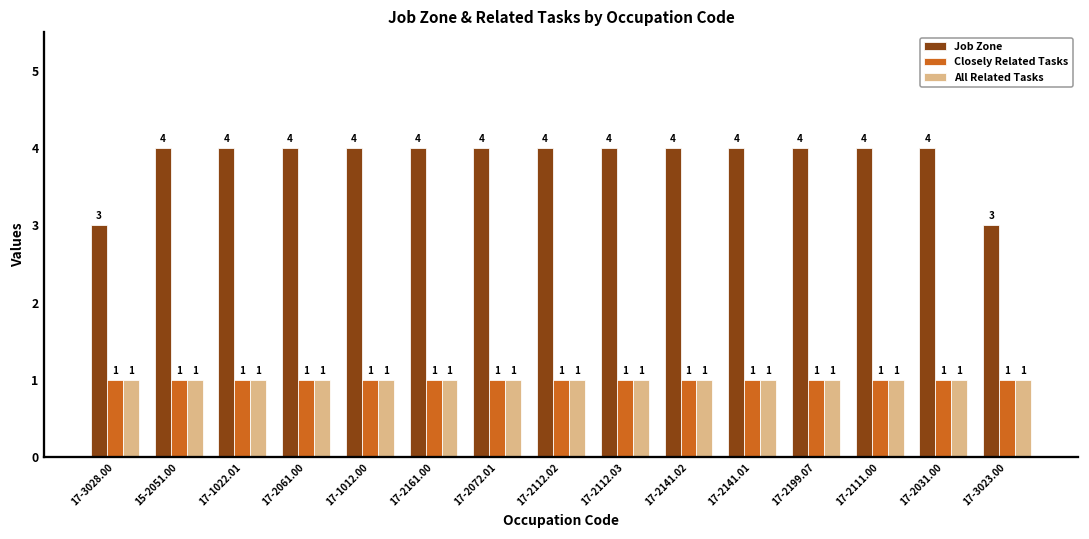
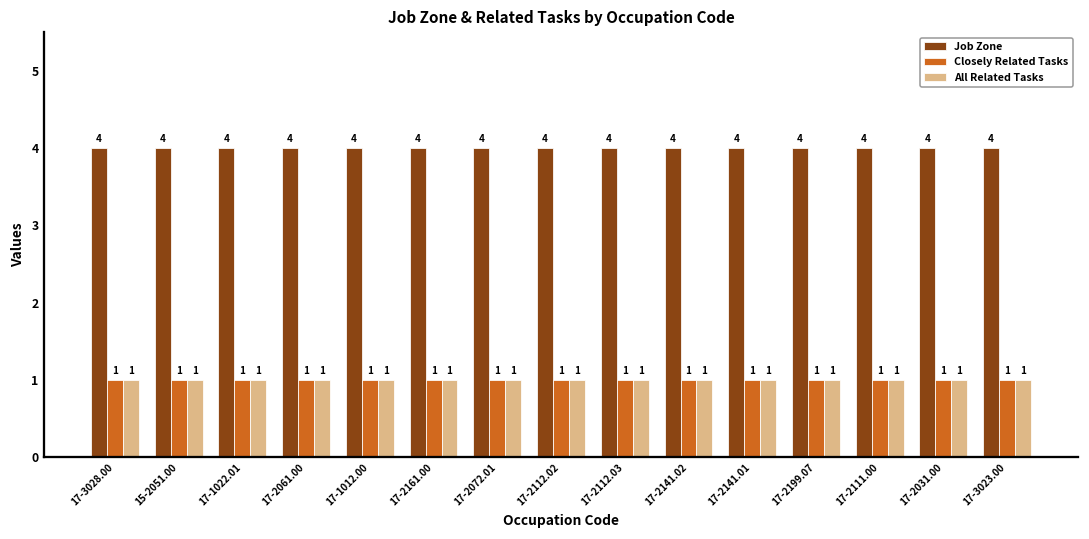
  {
    "Job Zone": {
-     "17-3028.00": 3,
+     "17-3028.00": 4,
      "15-2051.00": 4,
      "17-1022.01": 4,
      "17-2061.00": 4,
      "17-1012.00": 4,
      "17-2161.00": 4,
      "17-2072.01": 4,
      "17-2112.02": 4,
      "17-2112.03": 4,
      "17-2141.02": 4,
      "17-2141.01": 4,
      "17-2199.07": 4,
      "17-2111.00": 4,
      "17-2031.00": 4,
-     "17-3023.00": 3
+     "17-3023.00": 4
    },
    "Closely Related Tasks": {
      "17-3028.00": 1,
      "15-2051.00": 1,
      "17-1022.01": 1,
      "17-2061.00": 1,
      "17-1012.00": 1,
      "17-2161.00": 1,
      "17-2072.01": 1,
      "17-2112.02": 1,
      "17-2112.03": 1,
      "17-2141.02": 1,
      "17-2141.01": 1,
      "17-2199.07": 1,
      "17-2111.00": 1,
      "17-2031.00": 1,
      "17-3023.00": 1
    },
    "All Related Tasks": {
      "17-3028.00": 1,
      "15-2051.00": 1,
      "17-1022.01": 1,
      "17-2061.00": 1,
      "17-1012.00": 1,
      "17-2161.00": 1,
      "17-2072.01": 1,
      "17-2112.02": 1,
      "17-2112.03": 1,
      "17-2141.02": 1,
      "17-2141.01": 1,
      "17-2199.07": 1,
      "17-2111.00": 1,
      "17-2031.00": 1,
      "17-3023.00": 1
    }
  }
